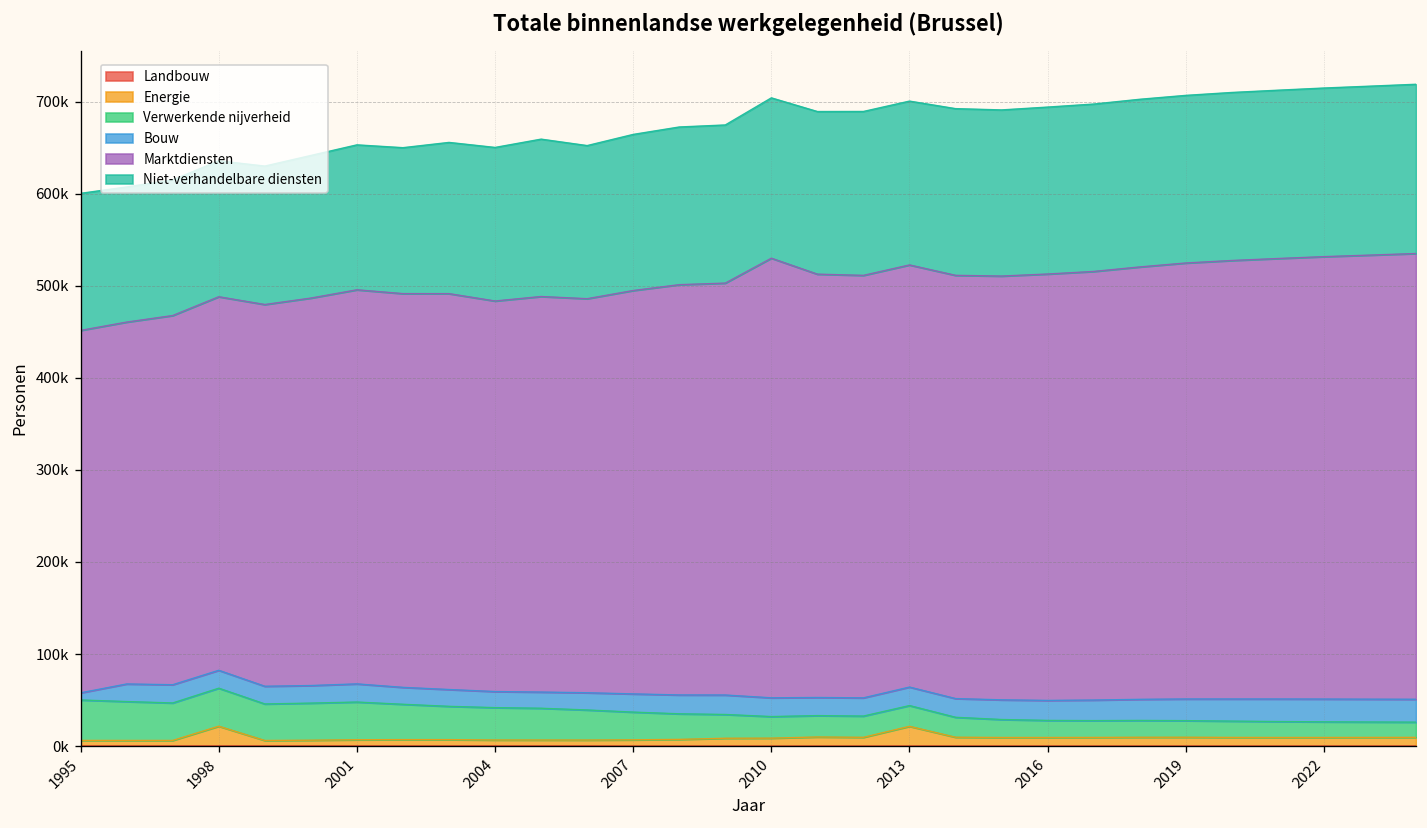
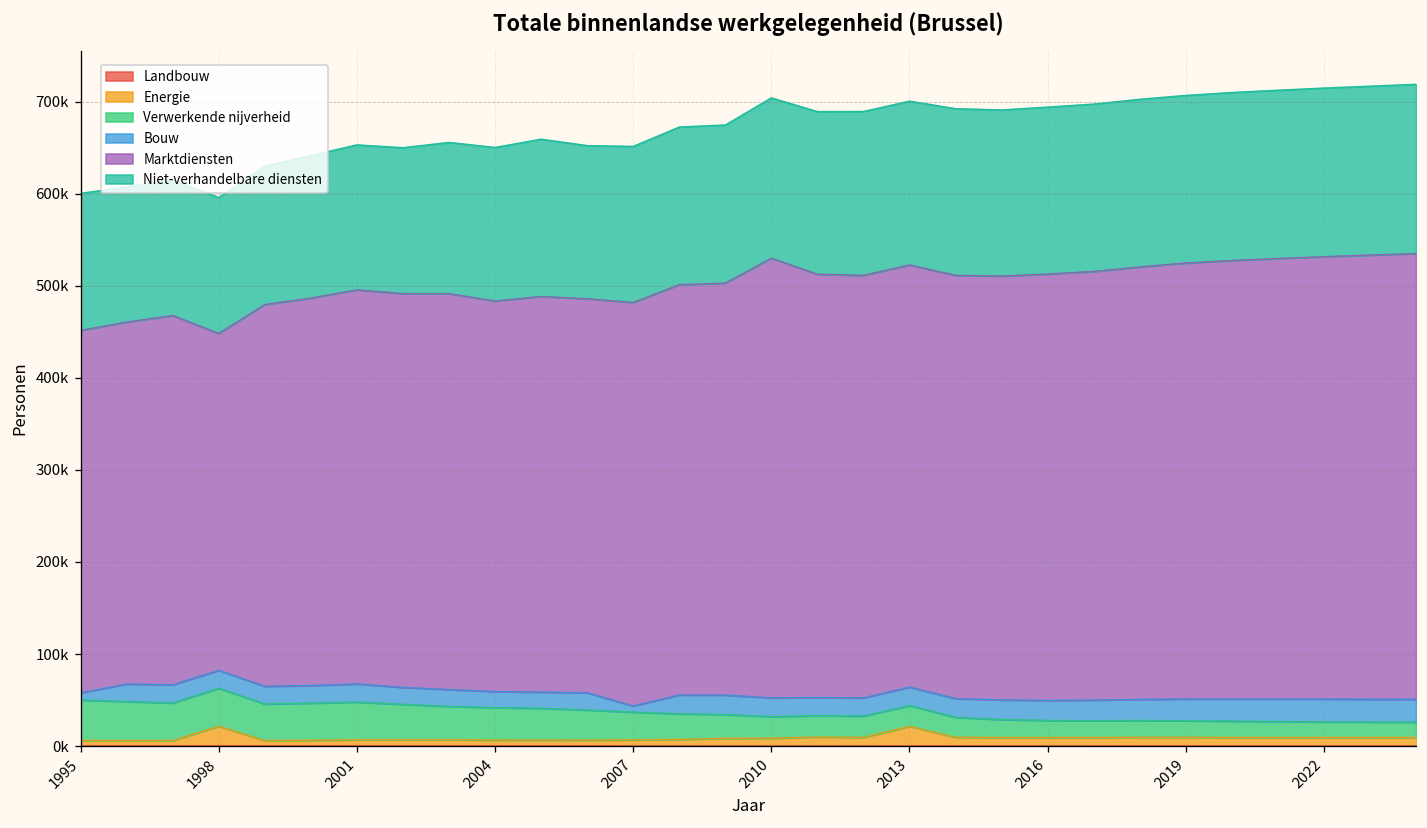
  {
    "Landbouw": {
      "1995": 0,
      "1998": 0,
      "2001": 0,
      "2004": 0,
      "2007": 0,
      "2010": 0,
      "2013": 0,
      "2016": 0,
      "2019": 0,
      "2022": 0
    },
    "Energie": {
      "1995": 10000,
      "1998": 20000,
      "2001": 10000,
      "2004": 10000,
      "2007": 10000,
      "2010": 10000,
      "2013": 20000,
      "2016": 10000,
      "2019": 10000,
      "2022": 10000
    },
    "Bouw": {
      "1995": 10000,
      "1998": 20000,
      "2001": 20000,
      "2004": 20000,
-     "2007": 20000,
+     "2007": 10000,
      "2010": 20000,
      "2013": 20000,
      "2016": 20000,
      "2019": 20000,
      "2022": 20000
    },
    "Marktdiensten": {
      "1995": 390000,
-     "1998": 410000,
+     "1998": 370000,
      "2001": 430000,
      "2004": 420000,
      "2007": 440000,
      "2010": 480000,
      "2013": 460000,
      "2016": 460000,
      "2019": 470000,
      "2022": 480000
    }
  }
